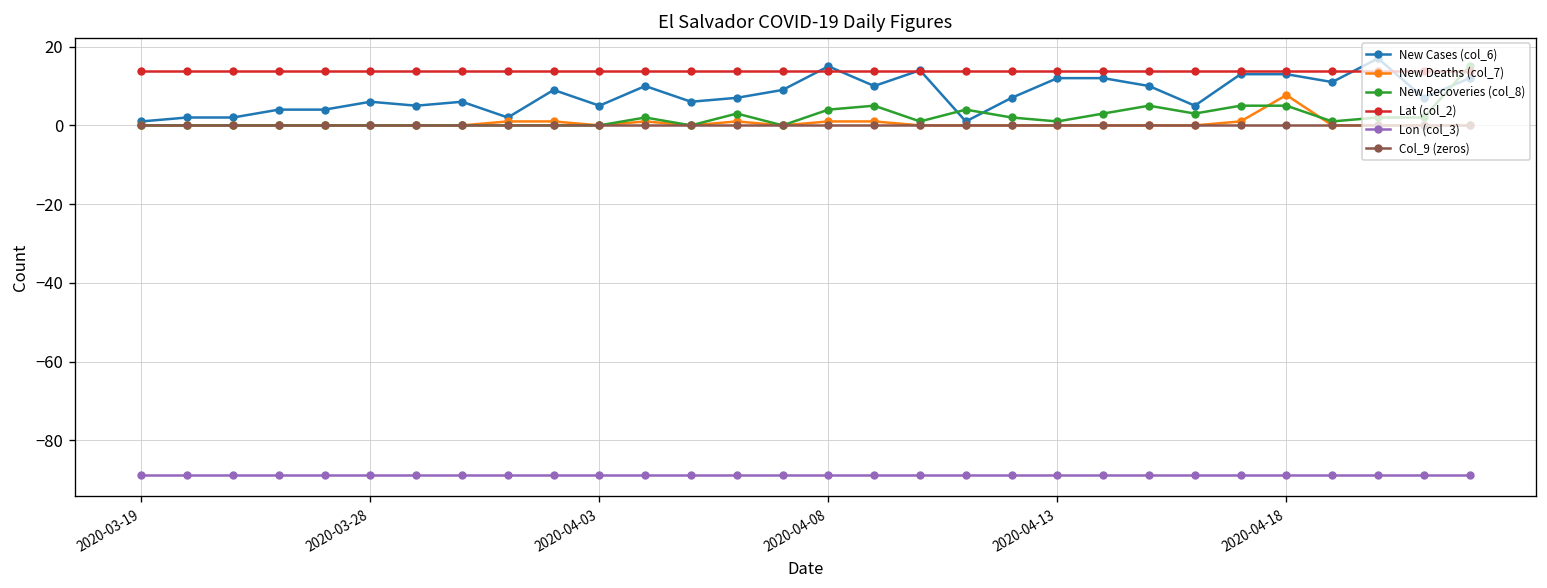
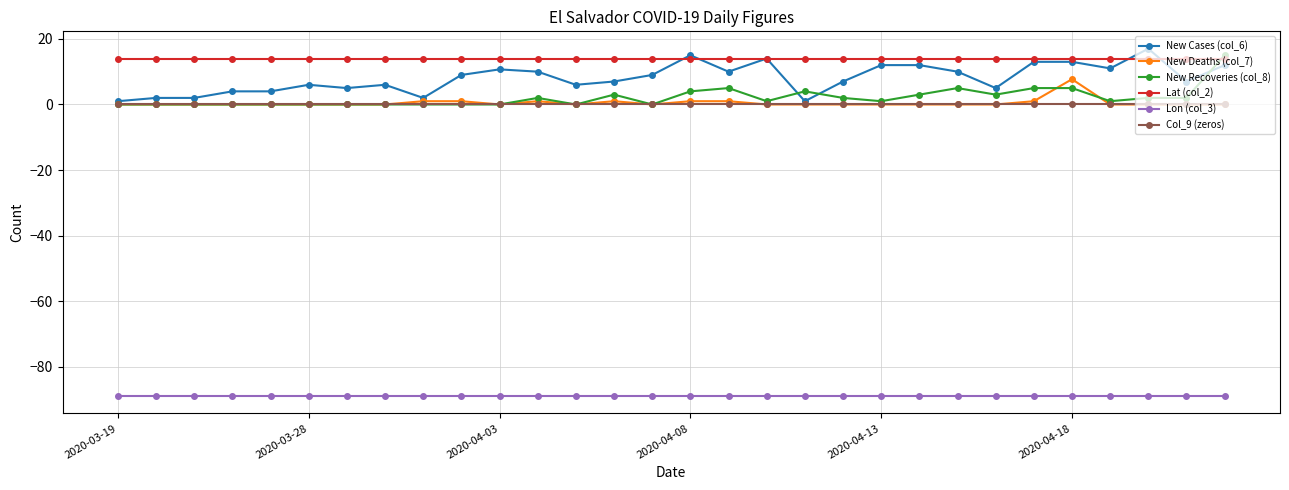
  {
    "New Cases (col_6)": {
      "2020-03-19": 1,
      "2020-03-28": 6,
-     "2020-04-03": 5,
+     "2020-04-03": 11,
      "2020-04-08": 15,
      "2020-04-13": 12,
      "2020-04-18": 13
    },
    "New Deaths (col_7)": {
      "2020-04-08": 1,
      "2020-04-18": 8
    },
    "New Recoveries (col_8)": {
      "2020-04-08": 4,
      "2020-04-13": 1,
      "2020-04-18": 5
    },
    "Lat (col_2)": {
      "2020-03-19": 14,
      "2020-03-28": 14,
      "2020-04-03": 14,
      "2020-04-08": 14,
      "2020-04-13": 14,
      "2020-04-18": 14
    },
    "Lon (col_3)": {
      "2020-03-19": -89,
      "2020-03-28": -89,
      "2020-04-03": -89,
      "2020-04-08": -89,
      "2020-04-13": -89,
      "2020-04-18": -89
    },
    "Col_9 (zeros)": {
      "2020-04-08": 0,
      "2020-04-18": 0
    }
  }
